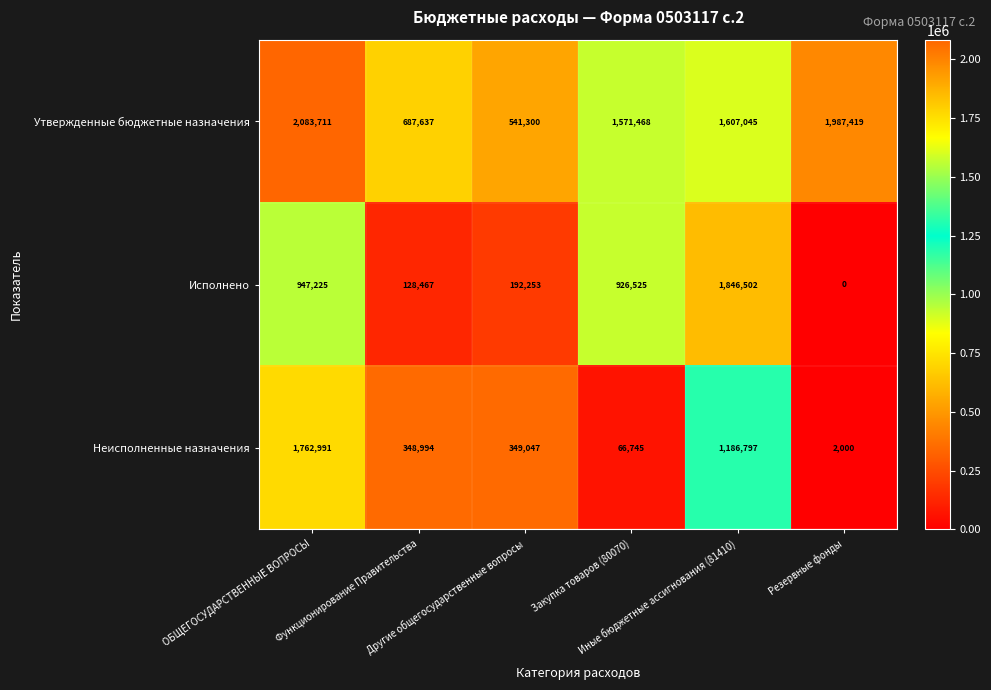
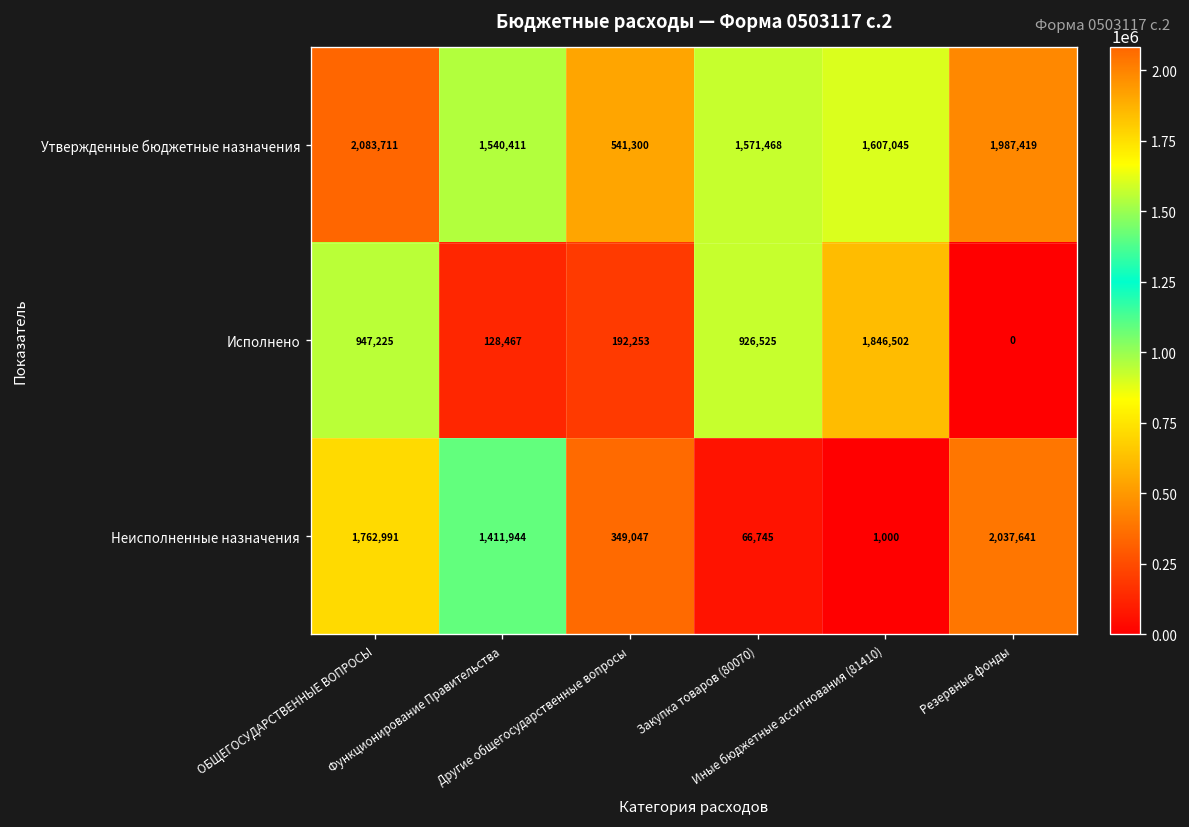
  {
    "Утвержденные бюджетные назначения": {
      "ОБЩЕГОСУДАРСТВЕННЫЕ ВОПРОСЫ": "2,083,711",
-     "Функционирование Правительства": "687,637",
+     "Функционирование Правительства": "1,540,411",
      "Другие общегосударственные вопросы": "541,300",
      "Закупка товаров (80070)": "1,571,468",
      "Иные бюджетные ассигнования (81410)": "1,607,045",
      "Резервные фонды": "1,987,419"
    },
    "Исполнено": {
      "ОБЩЕГОСУДАРСТВЕННЫЕ ВОПРОСЫ": "947,225",
      "Функционирование Правительства": "128,467",
      "Другие общегосударственные вопросы": "192,253",
      "Закупка товаров (80070)": "926,525",
      "Иные бюджетные ассигнования (81410)": "1,846,502",
      "Резервные фонды": "0"
    },
    "Неисполненные назначения": {
      "ОБЩЕГОСУДАРСТВЕННЫЕ ВОПРОСЫ": "1,762,991",
-     "Функционирование Правительства": "348,994",
+     "Функционирование Правительства": "1,411,944",
      "Другие общегосударственные вопросы": "349,047",
      "Закупка товаров (80070)": "66,745",
-     "Иные бюджетные ассигнования (81410)": "1,186,797",
-     "Резервные фонды": "2,000"
+     "Иные бюджетные ассигнования (81410)": "1,000",
+     "Резервные фонды": "2,037,641"
    }
  }
